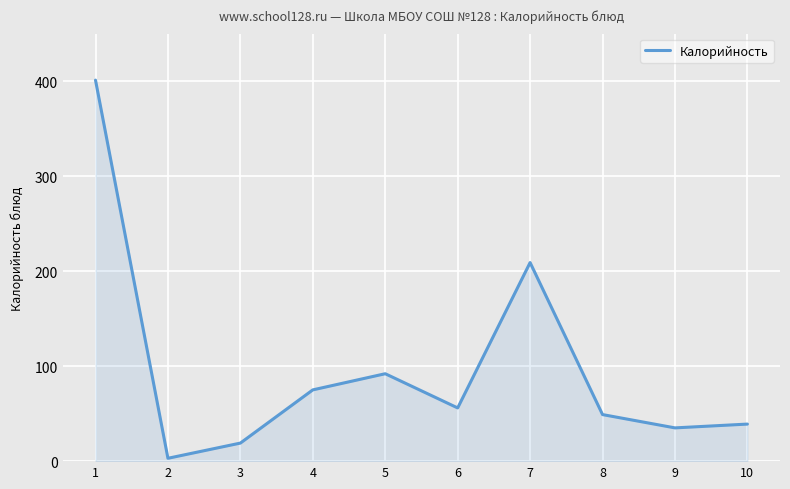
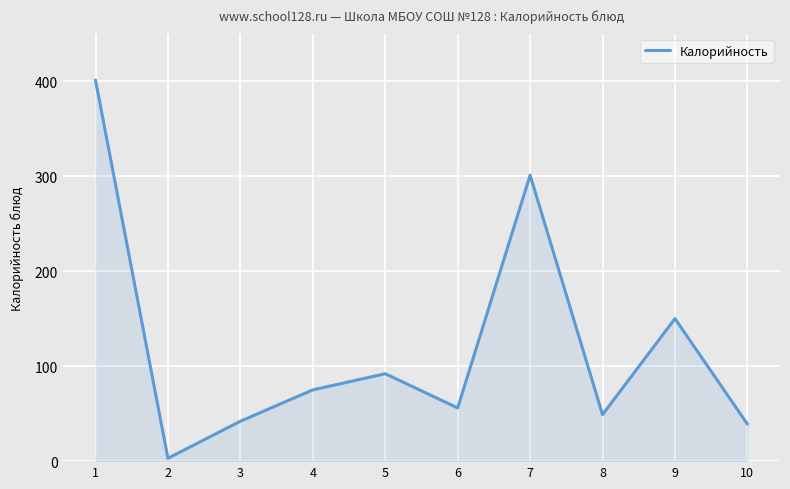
  {
    "1": 400,
    "2": 0,
-   "3": 20,
+   "3": 40,
    "4": 80,
    "5": 90,
    "6": 60,
-   "7": 210,
+   "7": 300,
    "8": 50,
-   "9": 40,
+   "9": 150,
    "10": 40
  }
